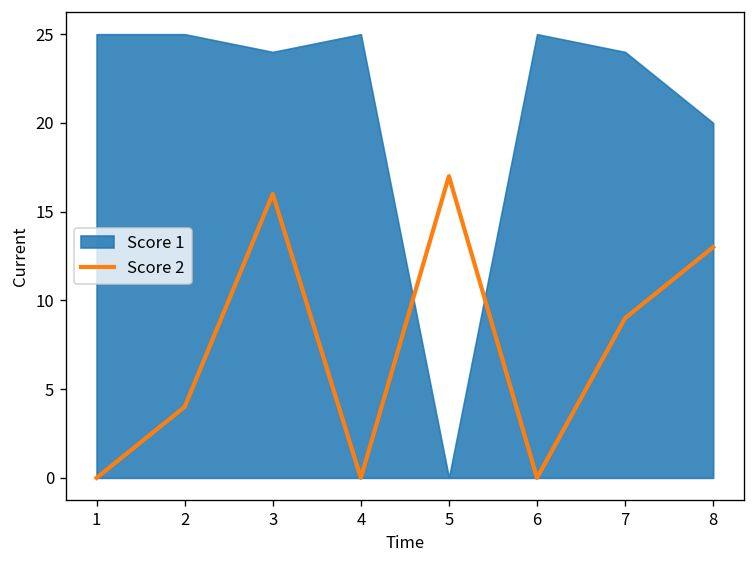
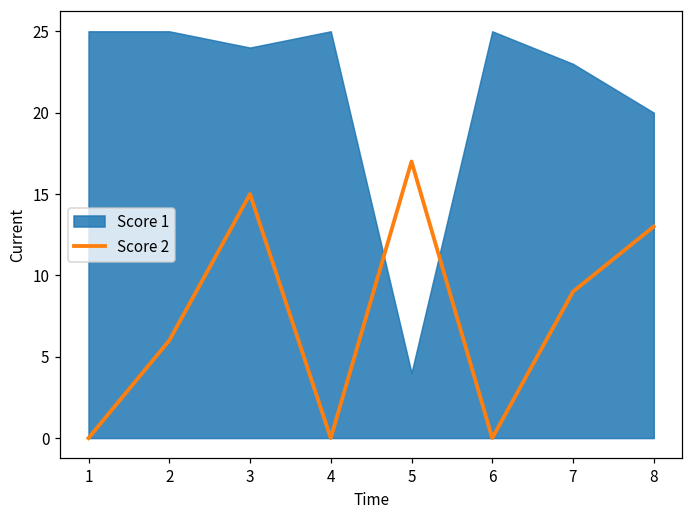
  {
    "Score 2": {
      "1": 0,
-     "2": 4,
-     "3": 16,
+     "2": 6,
+     "3": 15,
      "4": 0,
      "5": 17,
      "6": 0,
      "7": 9,
      "8": 13
    },
    "Score 1": {
      "1": 25,
      "2": 25,
      "3": 24,
      "4": 25,
-     "5": 0,
+     "5": 4,
      "6": 25,
-     "7": 24,
+     "7": 23,
      "8": 20
    }
  }
